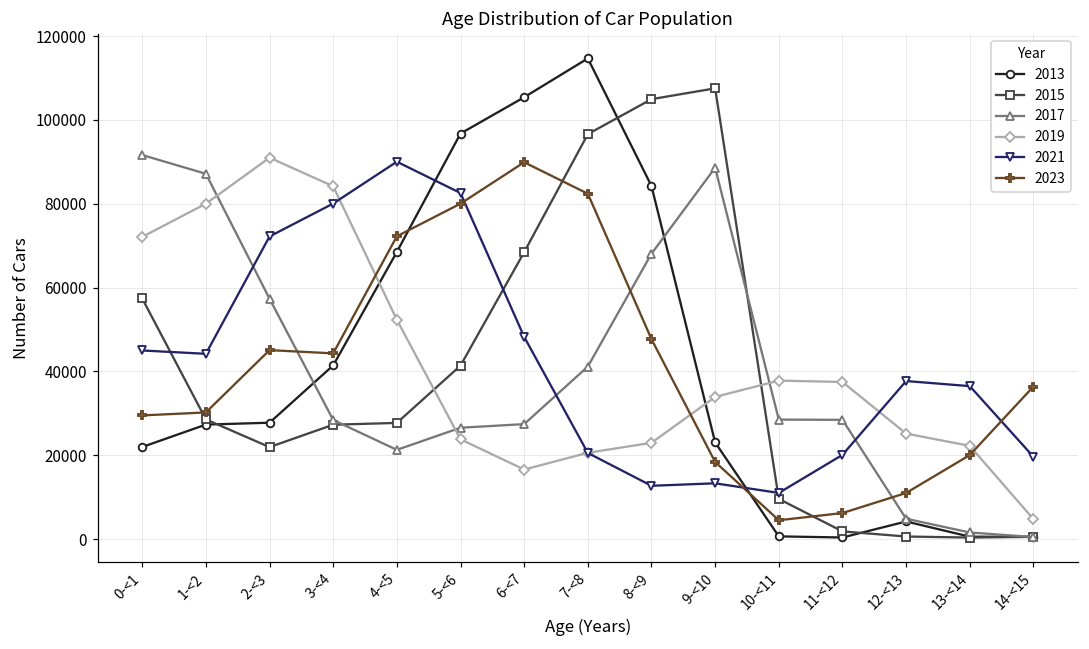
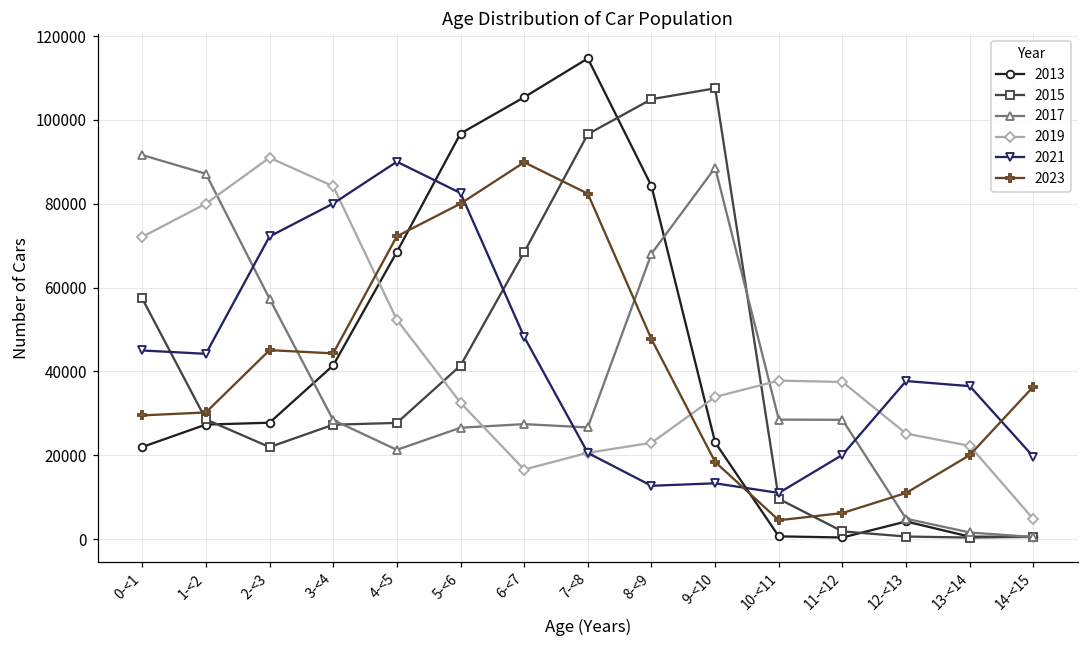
  {
    "2013": {
      "0-<1": 22000,
      "1-<2": 27000,
      "2-<3": 28000,
      "3-<4": 41000,
      "4-<5": 68000,
      "5-<6": 97000,
      "6-<7": 105000,
      "7-<8": 115000,
      "8-<9": 84000,
      "9-<10": 23000,
      "10-<11": 1000,
      "11-<12": 0
    },
    "2017": {
      "0-<1": 92000,
      "1-<2": 87000,
      "2-<3": 57000,
      "3-<4": 28000,
      "4-<5": 21000,
      "5-<6": 27000,
      "6-<7": 27000,
-     "7-<8": 41000,
+     "7-<8": 27000,
      "8-<9": 68000,
      "9-<10": 89000,
      "10-<11": 28000,
      "11-<12": 28000,
      "13-<14": 2000
    },
    "2019": {
      "0-<1": 72000,
      "1-<2": 80000,
      "2-<3": 91000,
      "3-<4": 84000,
      "4-<5": 52000,
-     "5-<6": 24000,
+     "5-<6": 33000,
      "6-<7": 17000,
      "8-<9": 23000,
      "9-<10": 34000,
      "10-<11": 38000,
      "11-<12": 37000,
      "12-<13": 25000,
      "13-<14": 22000,
      "14-<15": 5000
    }
  }
